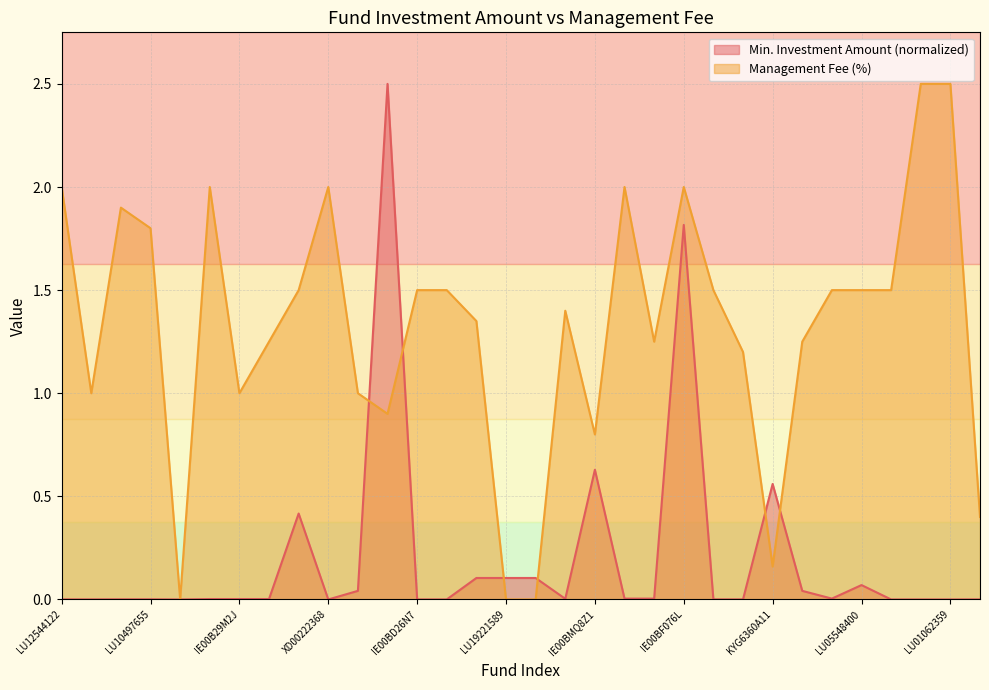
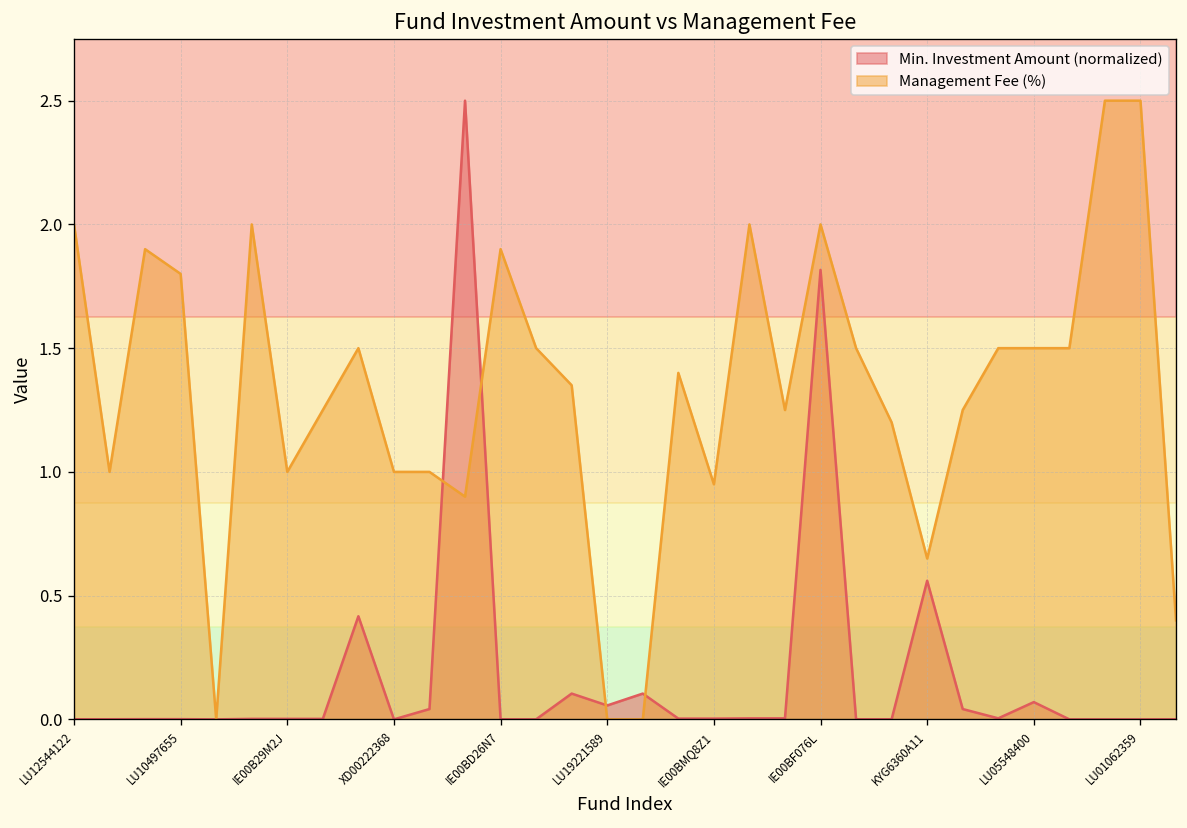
  {
    "Min. Investment Amount (normalized)": {
      "LU12544122": 0.00,
      "LU10497655": 0.00,
      "IE00B29M2J": 0.00,
      "XD00222368": 0.00,
      "IE00BD26N7": 0.00,
-     "LU19221589": 0.10,
-     "IE00BMQ8Z1": 0.63,
+     "LU19221589": 0.06,
+     "IE00BMQ8Z1": 0.00,
      "IE00BF076L": 1.82,
      "KYG6360A11": 0.56,
      "LU05548400": 0.07,
      "LU01062359": 0.00
    },
    "Management Fee (%)": {
      "LU12544122": 2.00,
      "LU10497655": 1.80,
      "IE00B29M2J": 1.00,
-     "XD00222368": 2,
-     "IE00BD26N7": 1.5,
+     "XD00222368": 1,
+     "IE00BD26N7": 1.9,
      "LU19221589": 0.00,
-     "IE00BMQ8Z1": 0.80,
+     "IE00BMQ8Z1": 0.95,
      "IE00BF076L": 2.00,
-     "KYG6360A11": 0.16,
+     "KYG6360A11": 0.65,
      "LU05548400": 1.50,
      "LU01062359": 2.50
    }
  }
